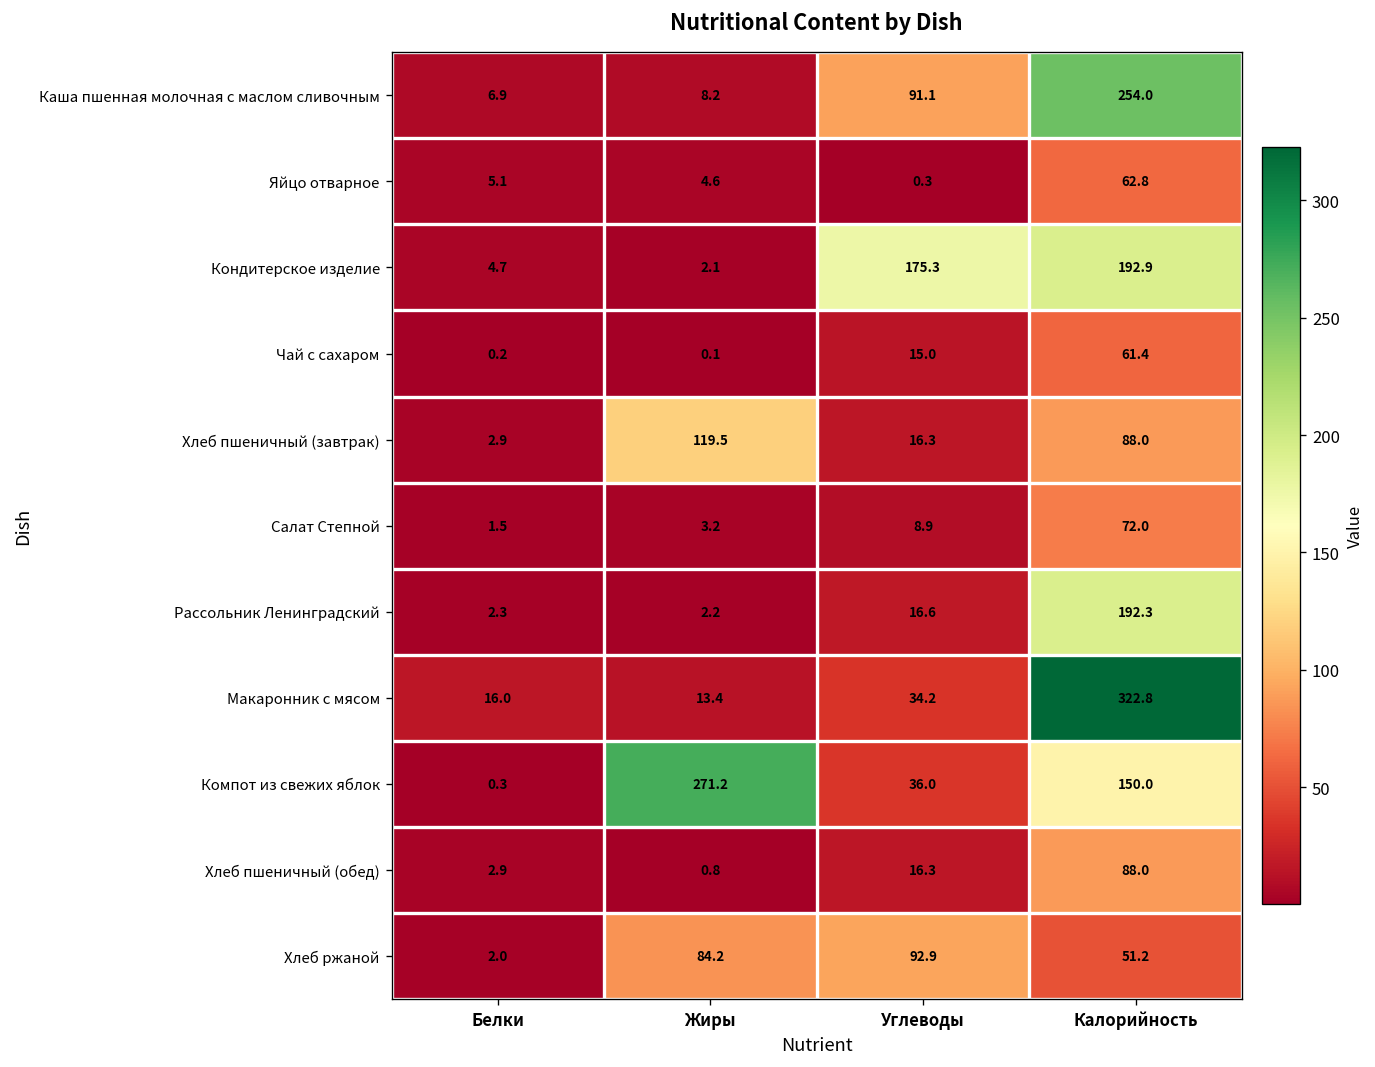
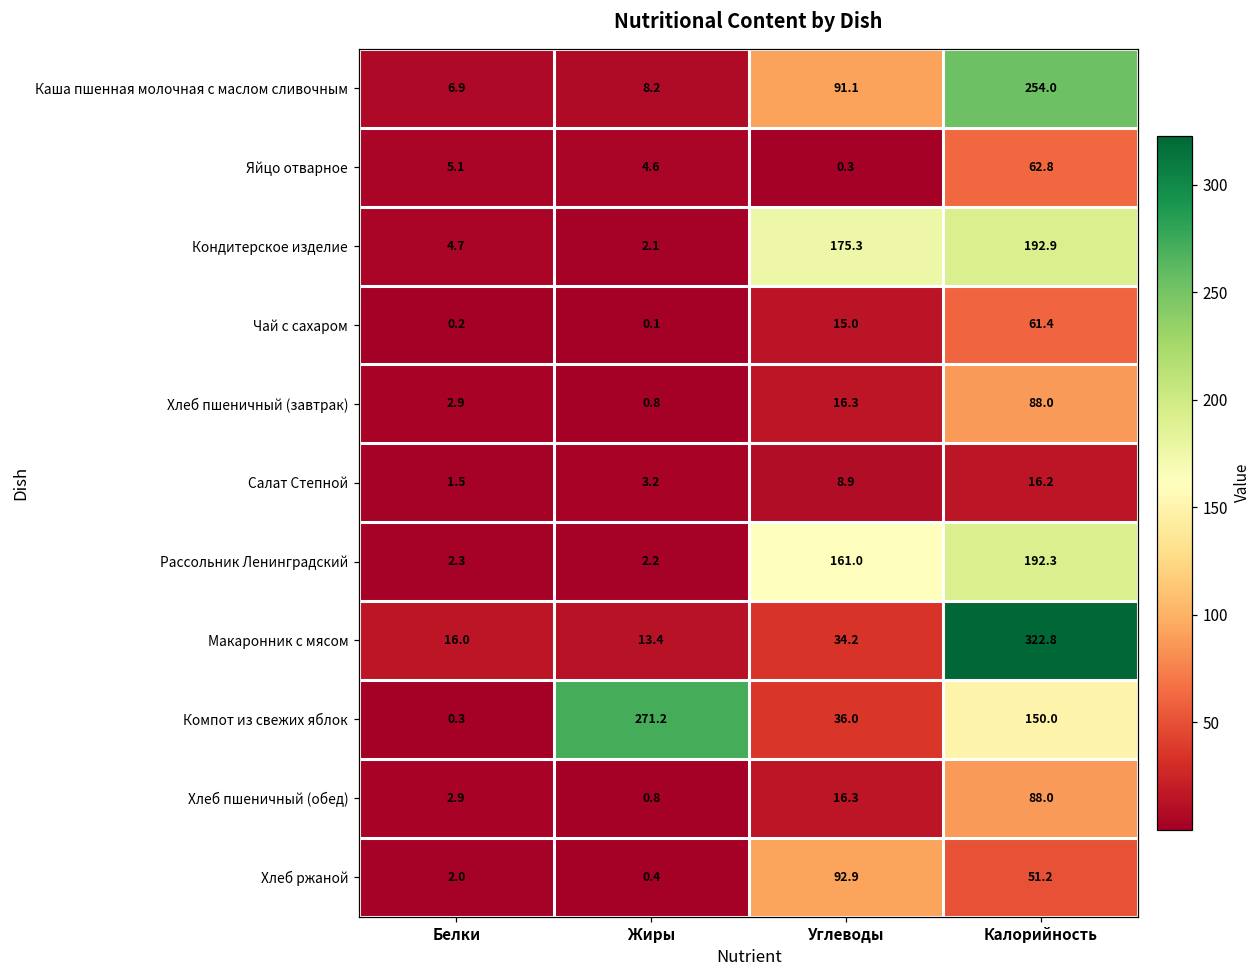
  {
    "Каша пшенная молочная с маслом сливочным": {
      "Белки": 6.9,
      "Жиры": 8.2,
      "Углеводы": 91.1,
      "Калорийность": 254.0
    },
    "Яйцо отварное": {
      "Белки": 5.1,
      "Жиры": 4.6,
      "Углеводы": 0.3,
      "Калорийность": 62.8
    },
    "Кондитерское изделие": {
      "Белки": 4.7,
      "Жиры": 2.1,
      "Углеводы": 175.3,
      "Калорийность": 192.9
    },
    "Чай с сахаром": {
      "Белки": 0.2,
      "Жиры": 0.1,
      "Углеводы": 15.0,
      "Калорийность": 61.4
    },
    "Хлеб пшеничный (завтрак)": {
      "Белки": 2.9,
-     "Жиры": 119.5,
+     "Жиры": 0.8,
      "Углеводы": 16.3,
      "Калорийность": 88.0
    },
    "Салат Степной": {
      "Белки": 1.5,
      "Жиры": 3.2,
      "Углеводы": 8.9,
-     "Калорийность": 72.0
+     "Калорийность": 16.2
    },
    "Рассольник Ленинградский": {
      "Белки": 2.3,
      "Жиры": 2.2,
-     "Углеводы": 16.6,
+     "Углеводы": 161.0,
      "Калорийность": 192.3
    },
    "Макаронник с мясом": {
      "Белки": 16.0,
      "Жиры": 13.4,
      "Углеводы": 34.2,
      "Калорийность": 322.8
    },
    "Компот из свежих яблок": {
      "Белки": 0.3,
      "Жиры": 271.2,
      "Углеводы": 36.0,
      "Калорийность": 150.0
    },
    "Хлеб пшеничный (обед)": {
      "Белки": 2.9,
      "Жиры": 0.8,
      "Углеводы": 16.3,
      "Калорийность": 88.0
    },
    "Хлеб ржаной": {
      "Белки": 2.0,
-     "Жиры": 84.2,
+     "Жиры": 0.4,
      "Углеводы": 92.9,
      "Калорийность": 51.2
    }
  }
